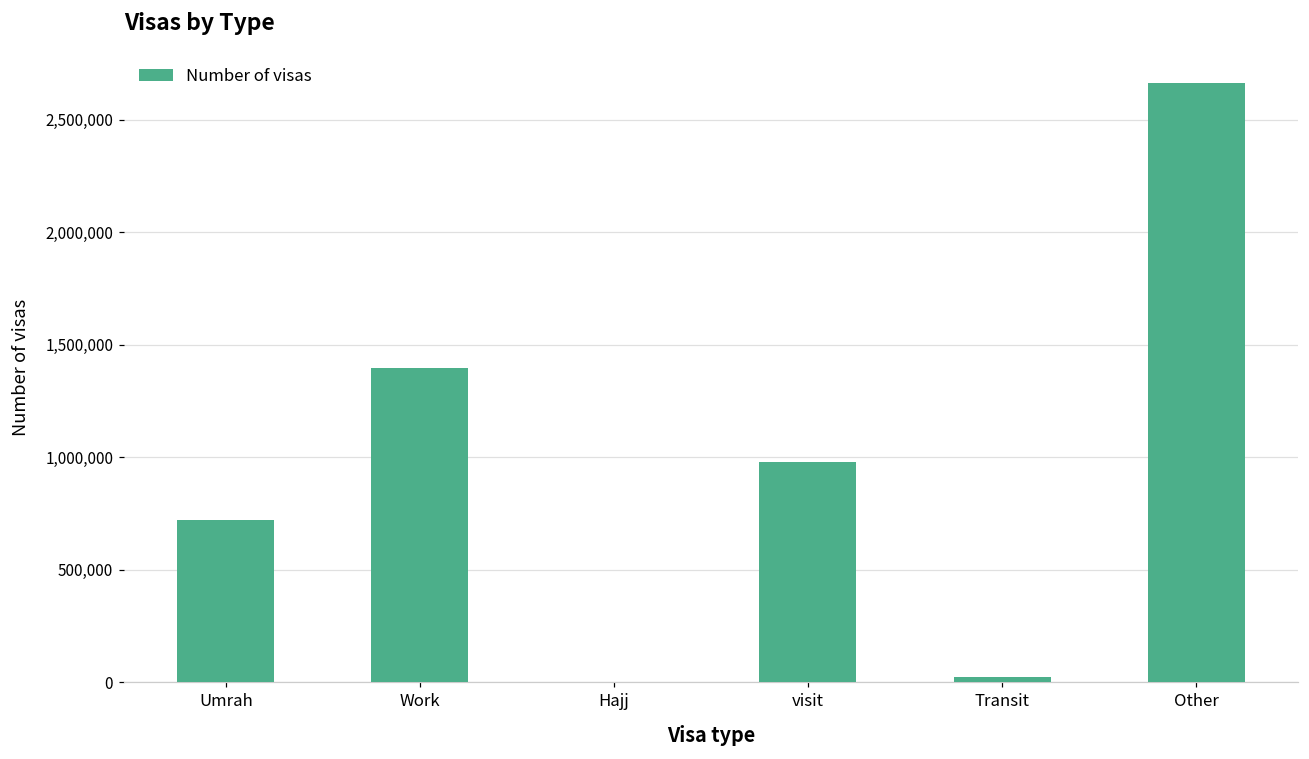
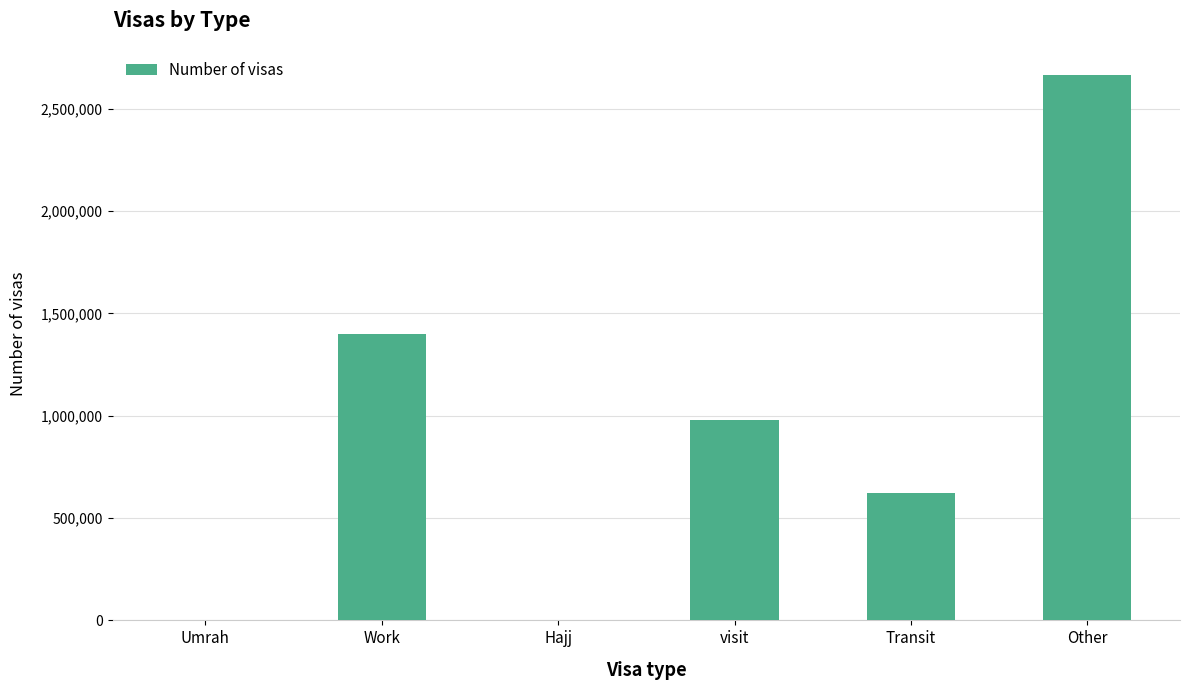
  {
-   "Umrah": "720,000",
+   "Umrah": "0",
    "Work": "1,400,000",
    "visit": "980,000",
-   "Transit": "20,000",
+   "Transit": "620,000",
    "Other": "2,660,000"
  }
